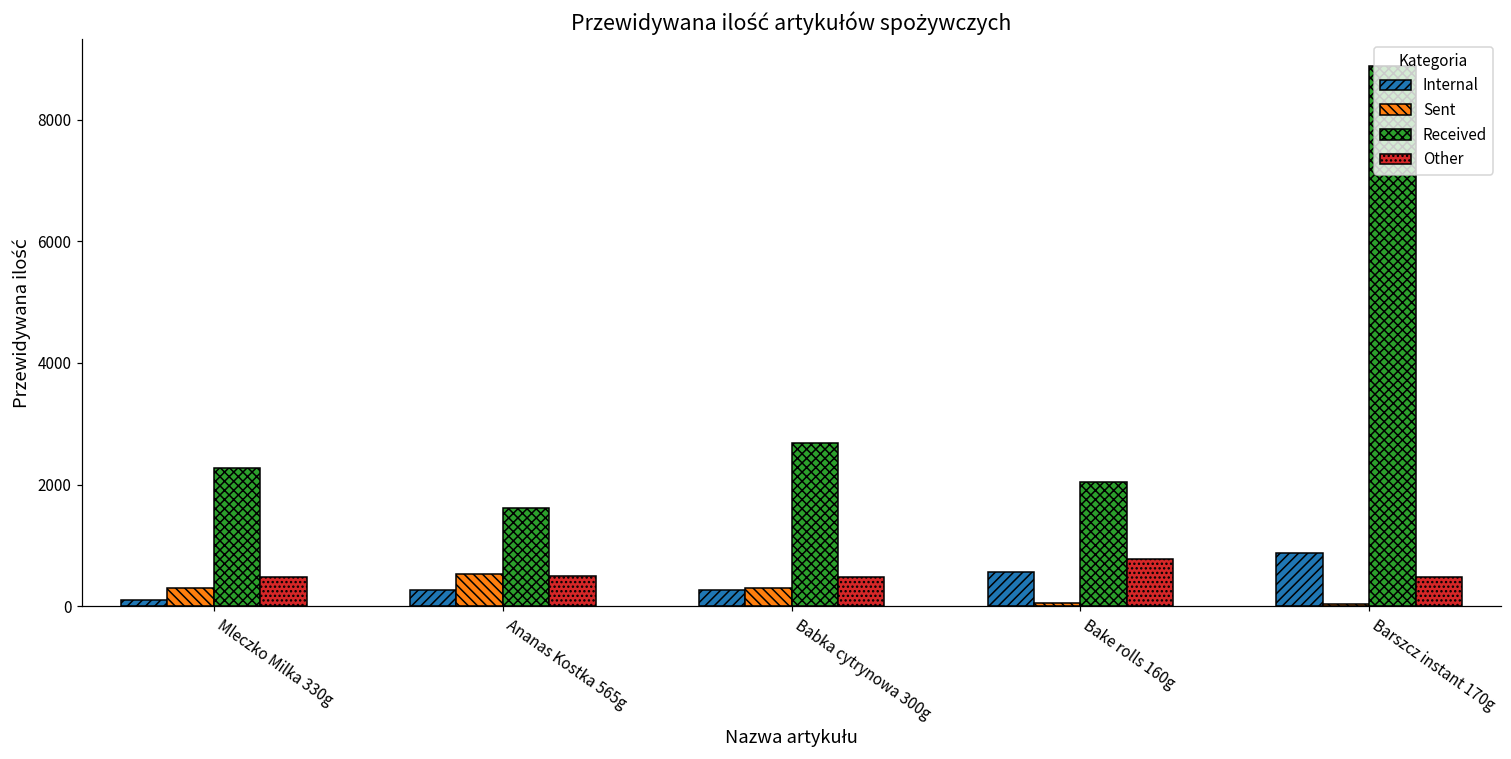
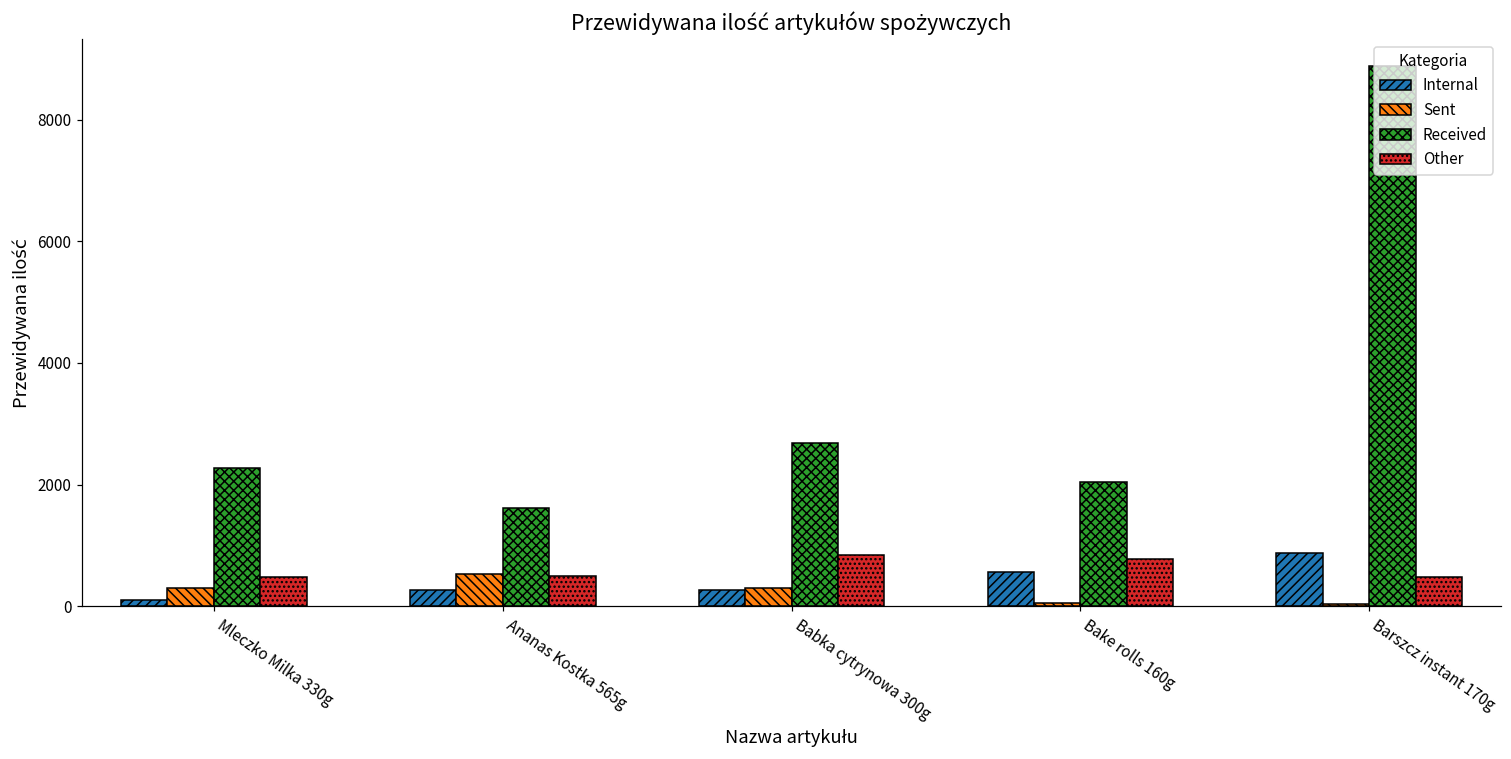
  {
    "Internal": {
      "Mleczko Milka 330g": 100,
      "Ananas Kostka 565g": 300,
      "Babka cytrynowa 300g": 300,
      "Bake rolls 160g": 600,
      "Barszcz instant 170g": 900
    },
    "Sent": {
      "Mleczko Milka 330g": 300,
      "Ananas Kostka 565g": 500,
      "Babka cytrynowa 300g": 300,
      "Bake rolls 160g": 100
    },
    "Received": {
      "Mleczko Milka 330g": 2300,
      "Ananas Kostka 565g": 1600,
      "Babka cytrynowa 300g": 2700,
      "Bake rolls 160g": 2000
    },
    "Other": {
      "Mleczko Milka 330g": 500,
      "Ananas Kostka 565g": 500,
-     "Babka cytrynowa 300g": 500,
+     "Babka cytrynowa 300g": 800,
      "Bake rolls 160g": 800,
      "Barszcz instant 170g": 500
    }
  }
